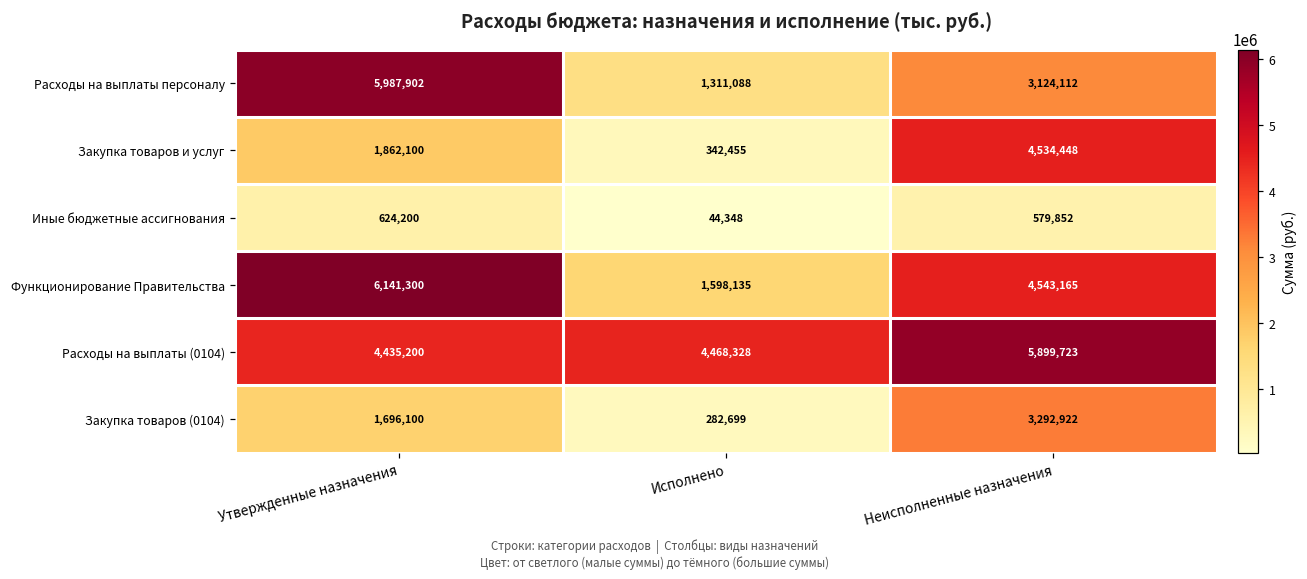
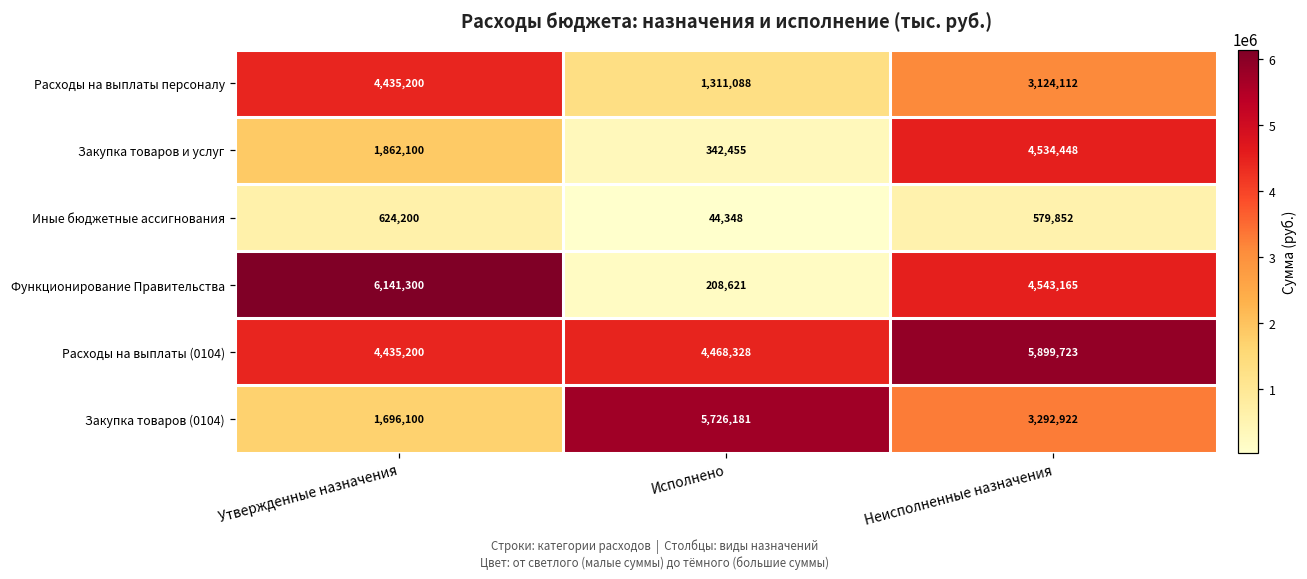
  {
    "Расходы на выплаты персоналу": {
-     "Утвержденные назначения": "5,987,902",
+     "Утвержденные назначения": "4,435,200",
      "Исполнено": "1,311,088",
      "Неисполненные назначения": "3,124,112"
    },
    "Закупка товаров и услуг": {
      "Утвержденные назначения": "1,862,100",
      "Исполнено": "342,455",
      "Неисполненные назначения": "4,534,448"
    },
    "Иные бюджетные ассигнования": {
      "Утвержденные назначения": "624,200",
      "Исполнено": "44,348",
      "Неисполненные назначения": "579,852"
    },
    "Функционирование Правительства": {
      "Утвержденные назначения": "6,141,300",
-     "Исполнено": "1,598,135",
+     "Исполнено": "208,621",
      "Неисполненные назначения": "4,543,165"
    },
    "Расходы на выплаты (0104)": {
      "Утвержденные назначения": "4,435,200",
      "Исполнено": "4,468,328",
      "Неисполненные назначения": "5,899,723"
    },
    "Закупка товаров (0104)": {
      "Утвержденные назначения": "1,696,100",
-     "Исполнено": "282,699",
+     "Исполнено": "5,726,181",
      "Неисполненные назначения": "3,292,922"
    }
  }
